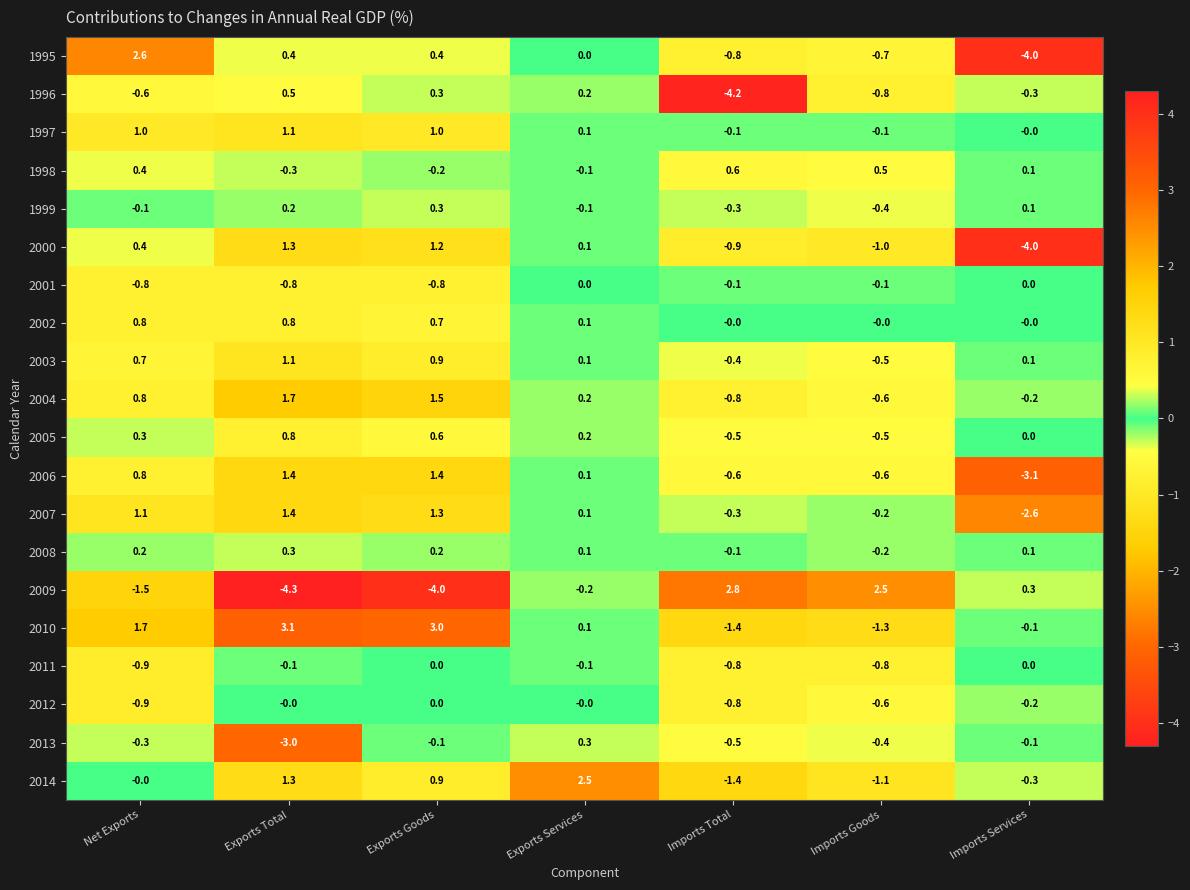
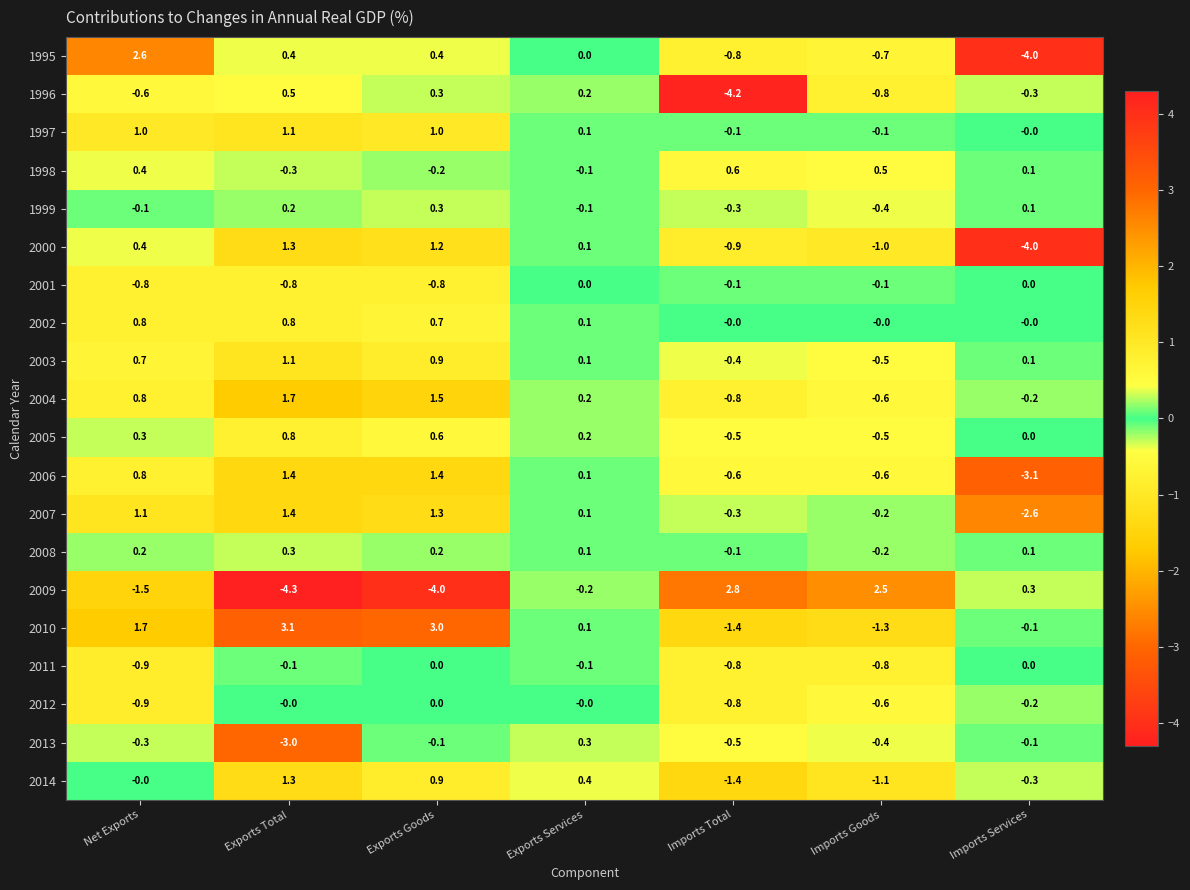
  {
    "1995": {
      "Net Exports": 2.6,
      "Exports Total": 0.4,
      "Exports Goods": 0.4,
      "Exports Services": 0.0,
      "Imports Total": -0.8,
      "Imports Goods": -0.7,
      "Imports Services": -4.0
    },
    "1996": {
      "Net Exports": -0.6,
      "Exports Total": 0.5,
      "Exports Goods": 0.3,
      "Exports Services": 0.2,
      "Imports Total": -4.2,
      "Imports Goods": -0.8,
      "Imports Services": -0.3
    },
    "1997": {
      "Net Exports": 1.0,
      "Exports Total": 1.1,
      "Exports Goods": 1.0,
      "Exports Services": 0.1,
      "Imports Total": -0.1,
      "Imports Goods": -0.1,
      "Imports Services": -0.0
    },
    "1998": {
      "Net Exports": 0.4,
      "Exports Total": -0.3,
      "Exports Goods": -0.2,
      "Exports Services": -0.1,
      "Imports Total": 0.6,
      "Imports Goods": 0.5,
      "Imports Services": 0.1
    },
    "1999": {
      "Net Exports": -0.1,
      "Exports Total": 0.2,
      "Exports Goods": 0.3,
      "Exports Services": -0.1,
      "Imports Total": -0.3,
      "Imports Goods": -0.4,
      "Imports Services": 0.1
    },
    "2000": {
      "Net Exports": 0.4,
      "Exports Total": 1.3,
      "Exports Goods": 1.2,
      "Exports Services": 0.1,
      "Imports Total": -0.9,
      "Imports Goods": -1.0,
      "Imports Services": -4.0
    },
    "2001": {
      "Net Exports": -0.8,
      "Exports Total": -0.8,
      "Exports Goods": -0.8,
      "Exports Services": 0.0,
      "Imports Total": -0.1,
      "Imports Goods": -0.1,
      "Imports Services": 0.0
    },
    "2002": {
      "Net Exports": 0.8,
      "Exports Total": 0.8,
      "Exports Goods": 0.7,
      "Exports Services": 0.1,
      "Imports Total": -0.0,
      "Imports Goods": -0.0,
      "Imports Services": -0.0
    },
    "2003": {
      "Net Exports": 0.7,
      "Exports Total": 1.1,
      "Exports Goods": 0.9,
      "Exports Services": 0.1,
      "Imports Total": -0.4,
      "Imports Goods": -0.5,
      "Imports Services": 0.1
    },
    "2004": {
      "Net Exports": 0.8,
      "Exports Total": 1.7,
      "Exports Goods": 1.5,
      "Exports Services": 0.2,
      "Imports Total": -0.8,
      "Imports Goods": -0.6,
      "Imports Services": -0.2
    },
    "2005": {
      "Net Exports": 0.3,
      "Exports Total": 0.8,
      "Exports Goods": 0.6,
      "Exports Services": 0.2,
      "Imports Total": -0.5,
      "Imports Goods": -0.5,
      "Imports Services": 0.0
    },
    "2006": {
      "Net Exports": 0.8,
      "Exports Total": 1.4,
      "Exports Goods": 1.4,
      "Exports Services": 0.1,
      "Imports Total": -0.6,
      "Imports Goods": -0.6,
      "Imports Services": -3.1
    },
    "2007": {
      "Net Exports": 1.1,
      "Exports Total": 1.4,
      "Exports Goods": 1.3,
      "Exports Services": 0.1,
      "Imports Total": -0.3,
      "Imports Goods": -0.2,
      "Imports Services": -2.6
    },
    "2008": {
      "Net Exports": 0.2,
      "Exports Total": 0.3,
      "Exports Goods": 0.2,
      "Exports Services": 0.1,
      "Imports Total": -0.1,
      "Imports Goods": -0.2,
      "Imports Services": 0.1
    },
    "2009": {
      "Net Exports": -1.5,
      "Exports Total": -4.3,
      "Exports Goods": -4.0,
      "Exports Services": -0.2,
      "Imports Total": 2.8,
      "Imports Goods": 2.5,
      "Imports Services": 0.3
    },
    "2010": {
      "Net Exports": 1.7,
      "Exports Total": 3.1,
      "Exports Goods": 3.0,
      "Exports Services": 0.1,
      "Imports Total": -1.4,
      "Imports Goods": -1.3,
      "Imports Services": -0.1
    },
    "2011": {
      "Net Exports": -0.9,
      "Exports Total": -0.1,
      "Exports Goods": 0.0,
      "Exports Services": -0.1,
      "Imports Total": -0.8,
      "Imports Goods": -0.8,
      "Imports Services": 0.0
    },
    "2012": {
      "Net Exports": -0.9,
      "Exports Total": -0.0,
      "Exports Goods": 0.0,
      "Exports Services": -0.0,
      "Imports Total": -0.8,
      "Imports Goods": -0.6,
      "Imports Services": -0.2
    },
    "2013": {
      "Net Exports": -0.3,
      "Exports Total": -3.0,
      "Exports Goods": -0.1,
      "Exports Services": 0.3,
      "Imports Total": -0.5,
      "Imports Goods": -0.4,
      "Imports Services": -0.1
    },
    "2014": {
      "Net Exports": -0.0,
      "Exports Total": 1.3,
      "Exports Goods": 0.9,
-     "Exports Services": 2.5,
+     "Exports Services": 0.4,
      "Imports Total": -1.4,
      "Imports Goods": -1.1,
      "Imports Services": -0.3
    }
  }
